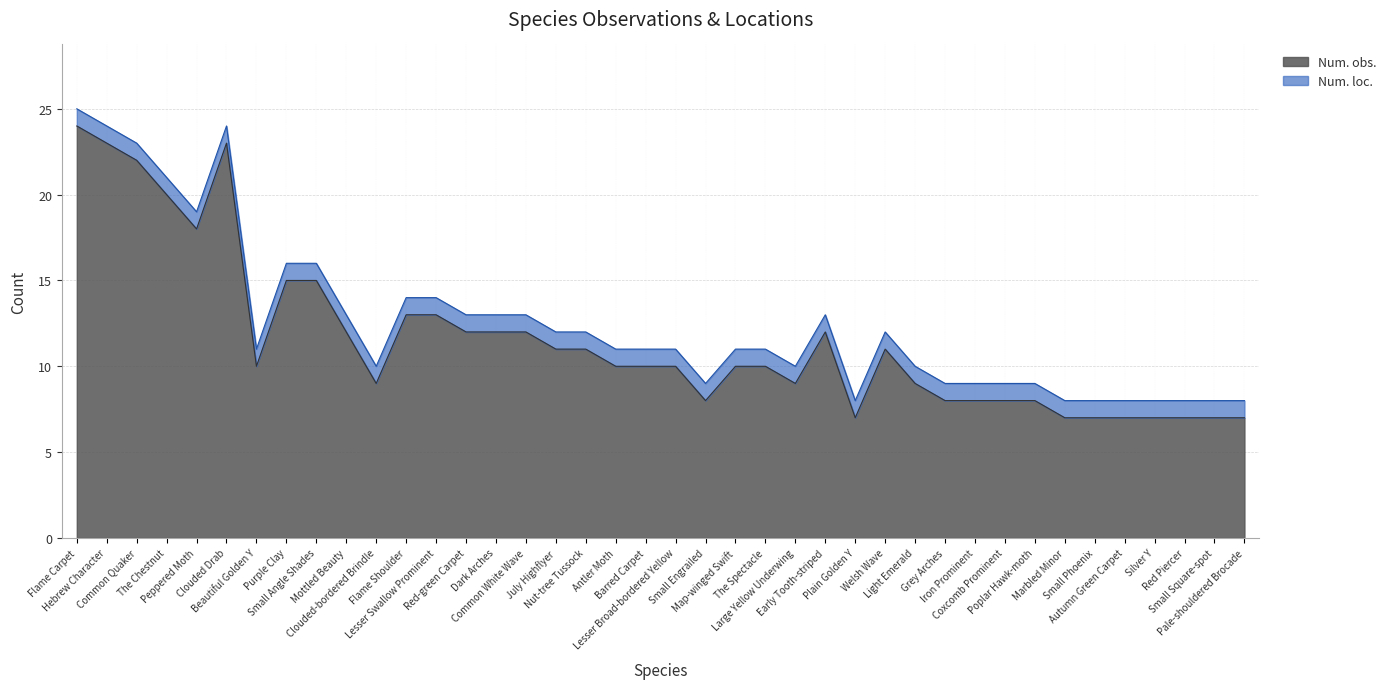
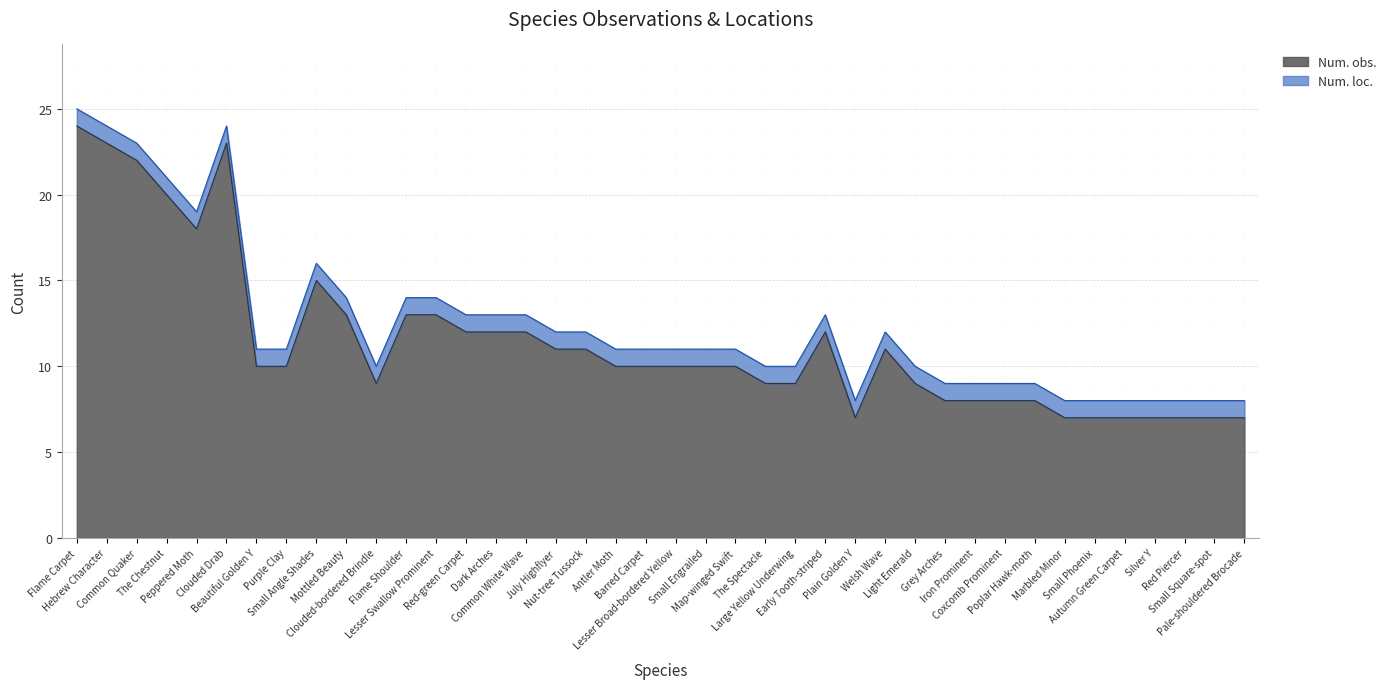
  {
    "Num. obs.": {
      "Flame Carpet": 24,
      "Hebrew Character": 23,
      "Common Quaker": 22,
      "The Chestnut": 20,
      "Peppered Moth": 18,
      "Clouded Drab": 23,
      "Beautiful Golden Y": 10,
-     "Purple Clay": 15,
+     "Purple Clay": 10,
      "Small Angle Shades": 15,
-     "Mottled Beauty": 12,
+     "Mottled Beauty": 13,
      "Clouded-bordered Brindle": 9,
      "Flame Shoulder": 13,
      "Lesser Swallow Prominent": 13,
      "Red-green Carpet": 12,
      "Dark Arches": 12,
      "Common White Wave": 12,
      "July Highflyer": 11,
      "Nut-tree Tussock": 11,
      "Antler Moth": 10,
      "Barred Carpet": 10,
      "Lesser Broad-bordered Yellow": 10,
-     "Small Engrailed": 8,
+     "Small Engrailed": 10,
      "Map-winged Swift": 10,
-     "The Spectacle": 10,
+     "The Spectacle": 9,
      "Large Yellow Underwing": 9,
      "Early Tooth-striped": 12,
      "Plain Golden Y": 7,
      "Welsh Wave": 11,
      "Light Emerald": 9,
      "Grey Arches": 8,
      "Iron Prominent": 8,
      "Coxcomb Prominent": 8,
      "Poplar Hawk-moth": 8,
      "Marbled Minor": 7,
      "Small Phoenix": 7,
      "Autumn Green Carpet": 7,
      "Silver Y": 7,
      "Red Piercer": 7,
      "Small Square-spot": 7,
      "Pale-shouldered Brocade": 7
    },
    "Num. loc.": {
      "Flame Carpet": 1,
      "Hebrew Character": 1,
      "Common Quaker": 1,
      "The Chestnut": 1,
      "Peppered Moth": 1,
      "Clouded Drab": 1,
      "Beautiful Golden Y": 1,
      "Purple Clay": 1,
      "Small Angle Shades": 1,
      "Mottled Beauty": 1,
      "Clouded-bordered Brindle": 1,
      "Flame Shoulder": 1,
      "Lesser Swallow Prominent": 1,
      "Red-green Carpet": 1,
      "Dark Arches": 1,
      "Common White Wave": 1,
      "July Highflyer": 1,
      "Nut-tree Tussock": 1,
      "Antler Moth": 1,
      "Barred Carpet": 1,
      "Lesser Broad-bordered Yellow": 1,
      "Small Engrailed": 1,
      "Map-winged Swift": 1,
      "The Spectacle": 1,
      "Large Yellow Underwing": 1,
      "Early Tooth-striped": 1,
      "Plain Golden Y": 1,
      "Welsh Wave": 1,
      "Light Emerald": 1,
      "Grey Arches": 1,
      "Iron Prominent": 1,
      "Coxcomb Prominent": 1,
      "Poplar Hawk-moth": 1,
      "Marbled Minor": 1,
      "Small Phoenix": 1,
      "Autumn Green Carpet": 1,
      "Silver Y": 1,
      "Red Piercer": 1,
      "Small Square-spot": 1,
      "Pale-shouldered Brocade": 1
    }
  }
